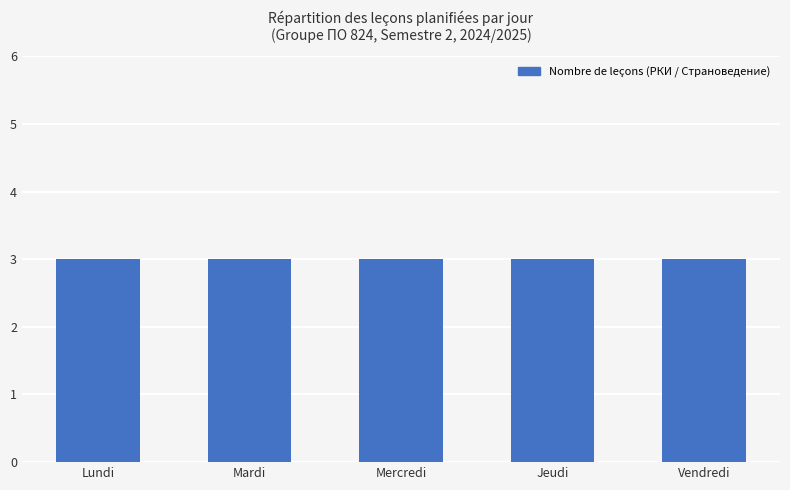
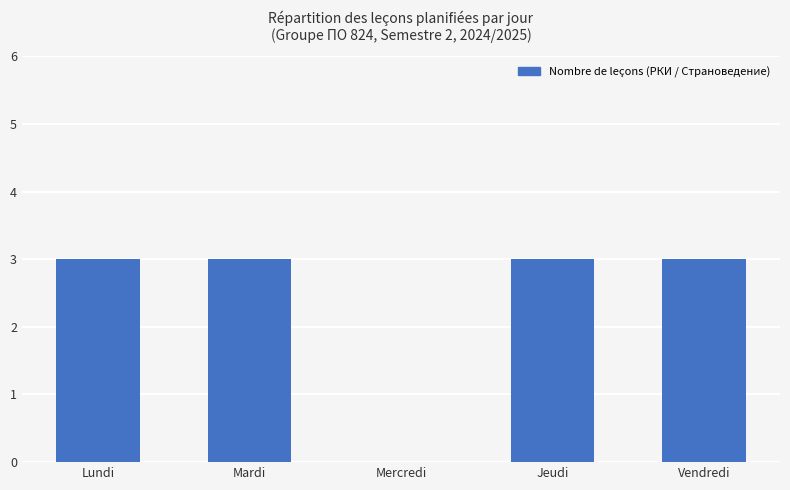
  {
    "Lundi": 3,
    "Mardi": 3,
-   "Mercredi": 3,
+   "Mercredi": 0,
    "Jeudi": 3,
    "Vendredi": 3
  }
